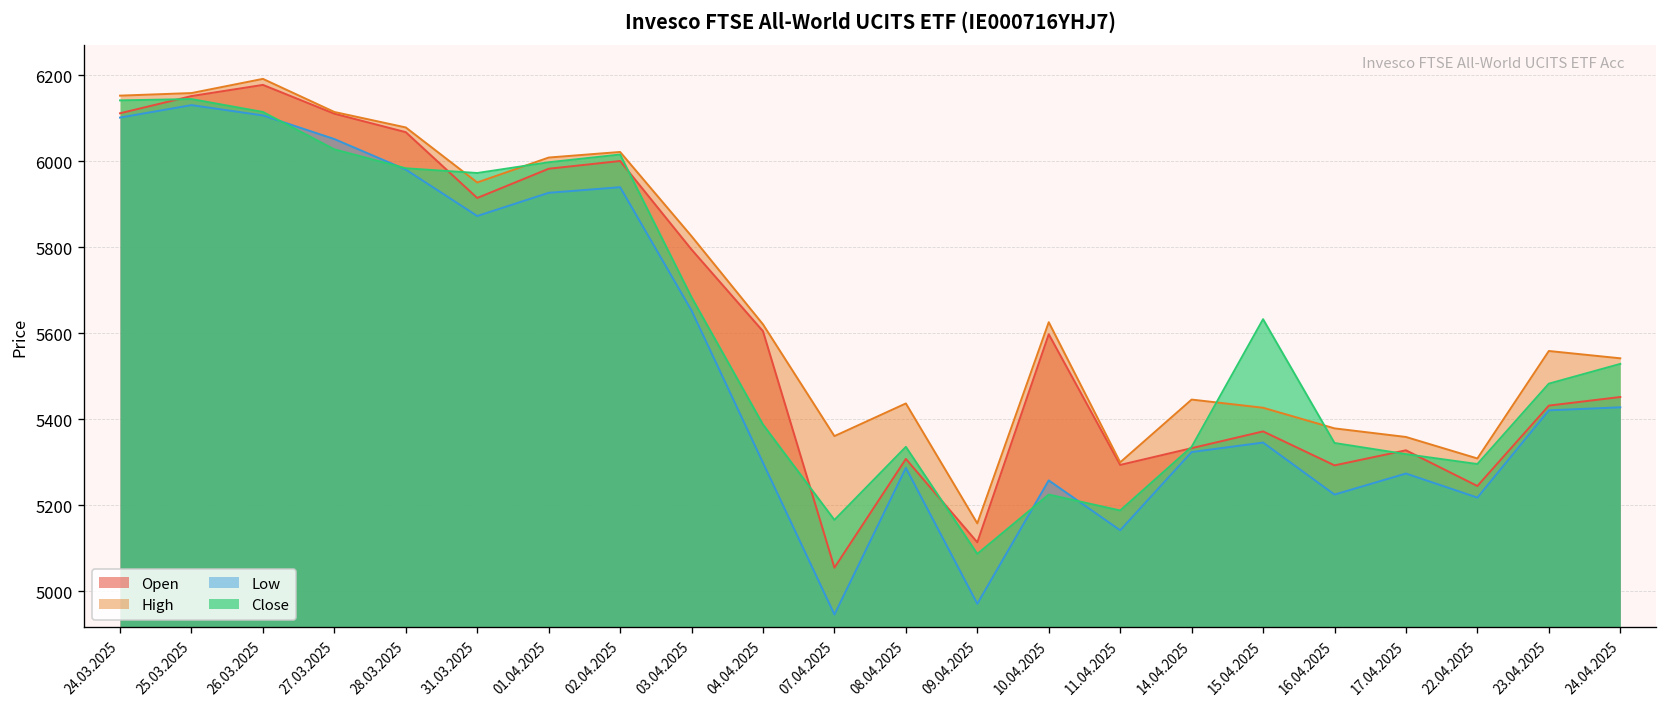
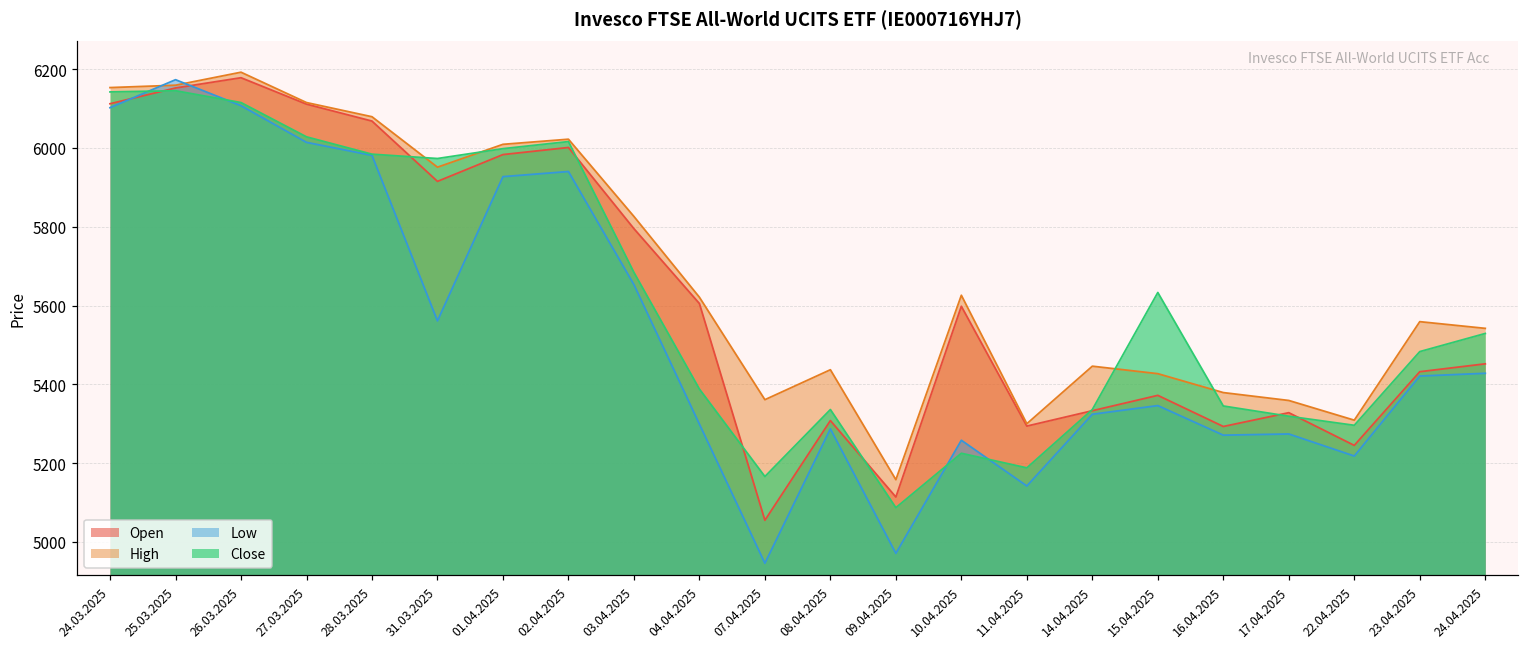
  {
    "Low": {
      "24.03.2025": 6100,
-     "25.03.2025": 6130,
+     "25.03.2025": 6170,
      "26.03.2025": 6110,
-     "27.03.2025": 6050,
-     "31.03.2025": 5870,
+     "27.03.2025": 6010,
+     "31.03.2025": 5560,
      "01.04.2025": 5930,
      "02.04.2025": 5940,
      "03.04.2025": 5650,
      "04.04.2025": 5300,
      "07.04.2025": 4950,
      "08.04.2025": 5290,
      "09.04.2025": 4970,
      "10.04.2025": 5260,
      "11.04.2025": 5140,
      "14.04.2025": 5320,
      "15.04.2025": 5350,
-     "16.04.2025": 5230,
+     "16.04.2025": 5270,
      "17.04.2025": 5270,
      "22.04.2025": 5220,
      "23.04.2025": 5420,
      "24.04.2025": 5430
    },
    "Close": {
      "24.03.2025": 6140,
      "26.03.2025": 6120,
      "27.03.2025": 6030,
      "31.03.2025": 5970,
      "01.04.2025": 6000,
      "03.04.2025": 5680,
      "04.04.2025": 5390,
      "07.04.2025": 5170,
      "08.04.2025": 5340,
      "09.04.2025": 5090,
      "10.04.2025": 5230,
      "11.04.2025": 5190,
      "15.04.2025": 5630,
      "16.04.2025": 5350,
      "17.04.2025": 5320,
      "22.04.2025": 5300,
      "23.04.2025": 5480,
      "24.04.2025": 5530
    }
  }
